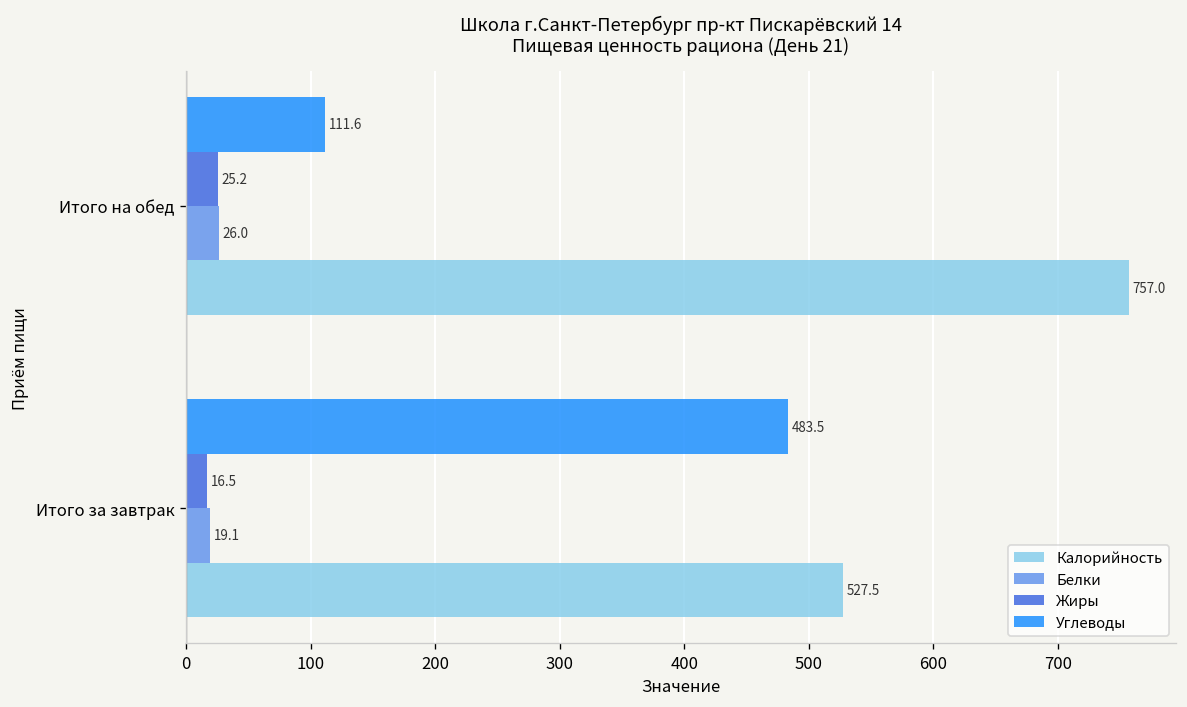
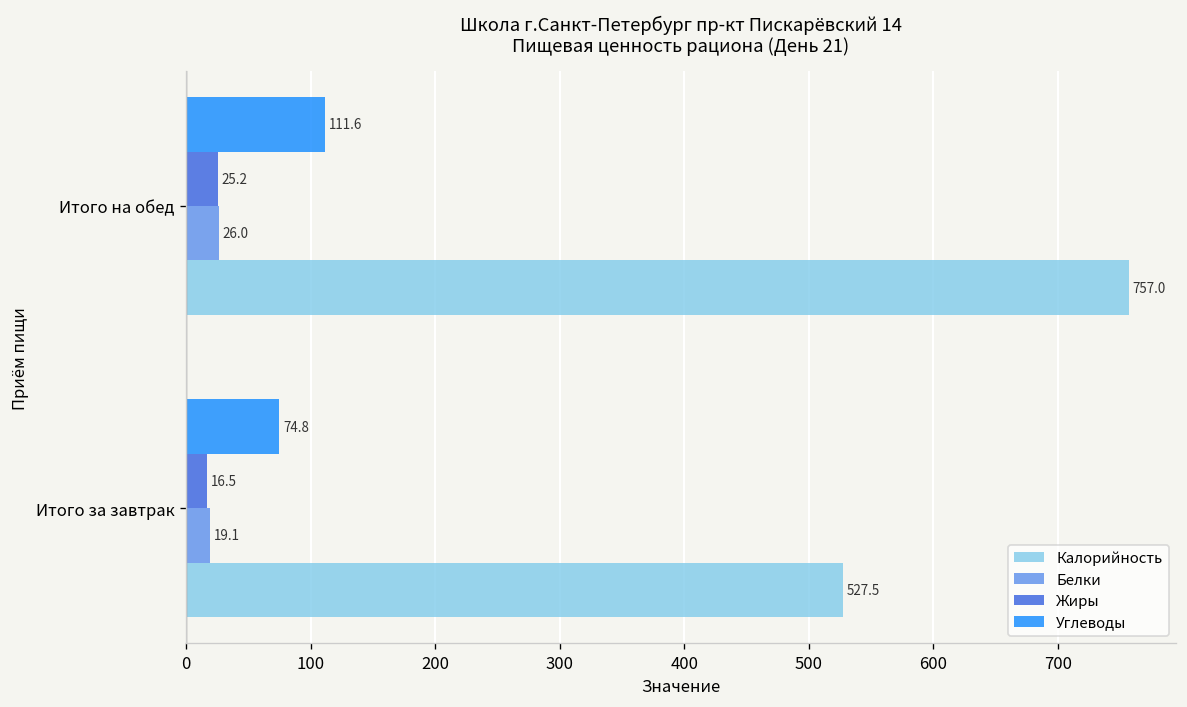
  {
    "Калорийность": {
      "Итого на обед": 757.0,
      "Итого за завтрак": 527.5
    },
    "Углеводы": {
      "Итого на обед": 111.6,
-     "Итого за завтрак": 483.5
+     "Итого за завтрак": 74.8
    }
  }
